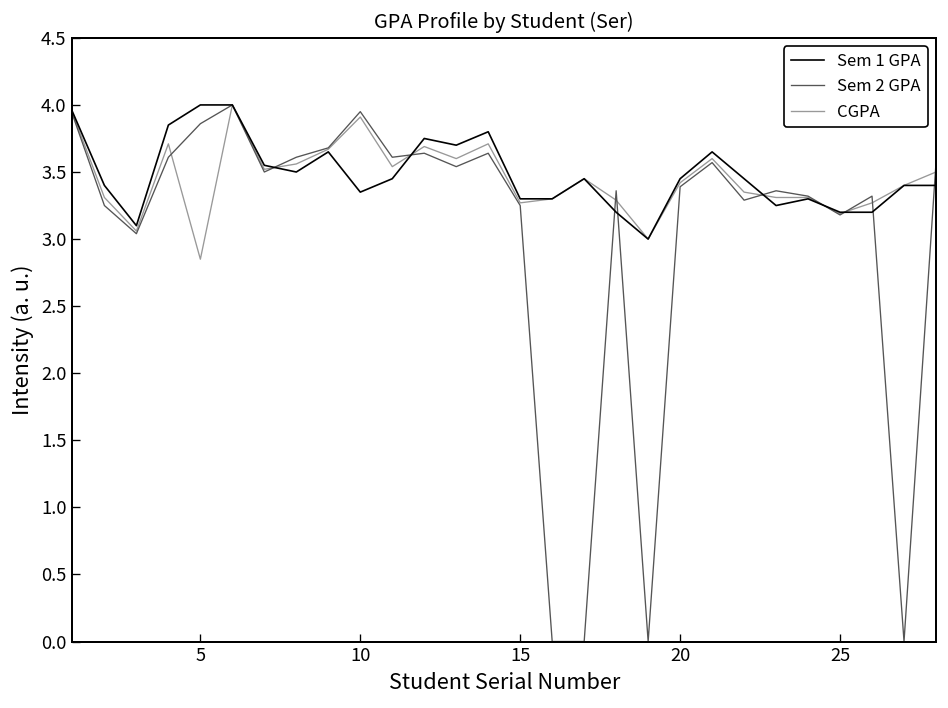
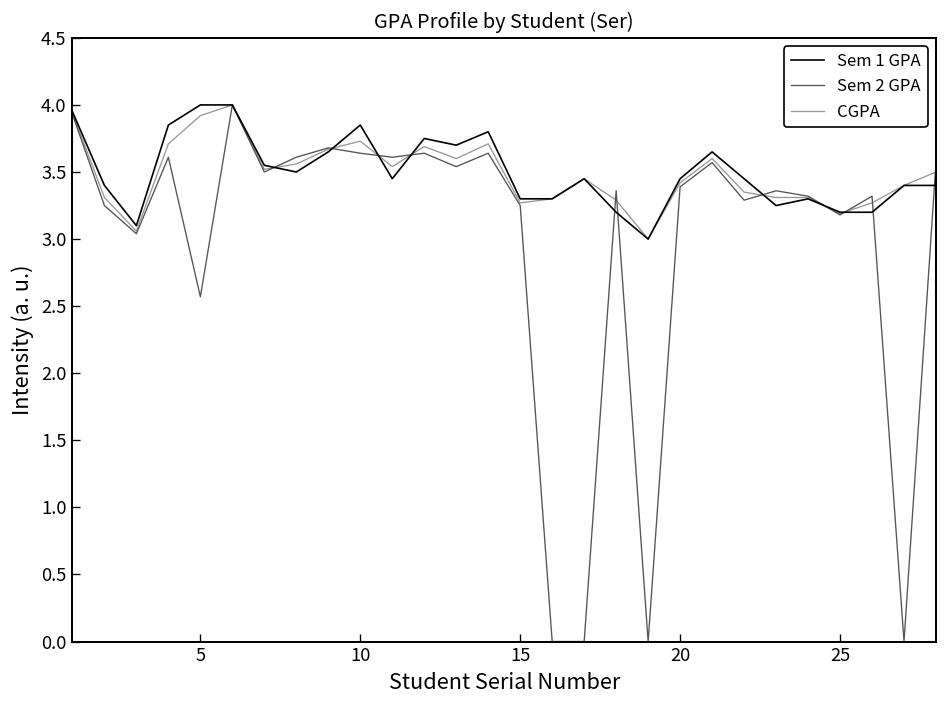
  {
    "Sem 1 GPA": {
      "5": 4.00,
-     "10": 3.35,
+     "10": 3.85,
      "15": 3.30,
      "20": 3.45
    },
    "Sem 2 GPA": {
-     "5": 3.86,
-     "10": 3.95,
+     "5": 2.57,
+     "10": 3.64,
      "20": 3.39
    },
    "CGPA": {
-     "5": 2.85,
-     "10": 3.91,
+     "5": 3.92,
+     "10": 3.73,
      "20": 3.42
    }
  }
